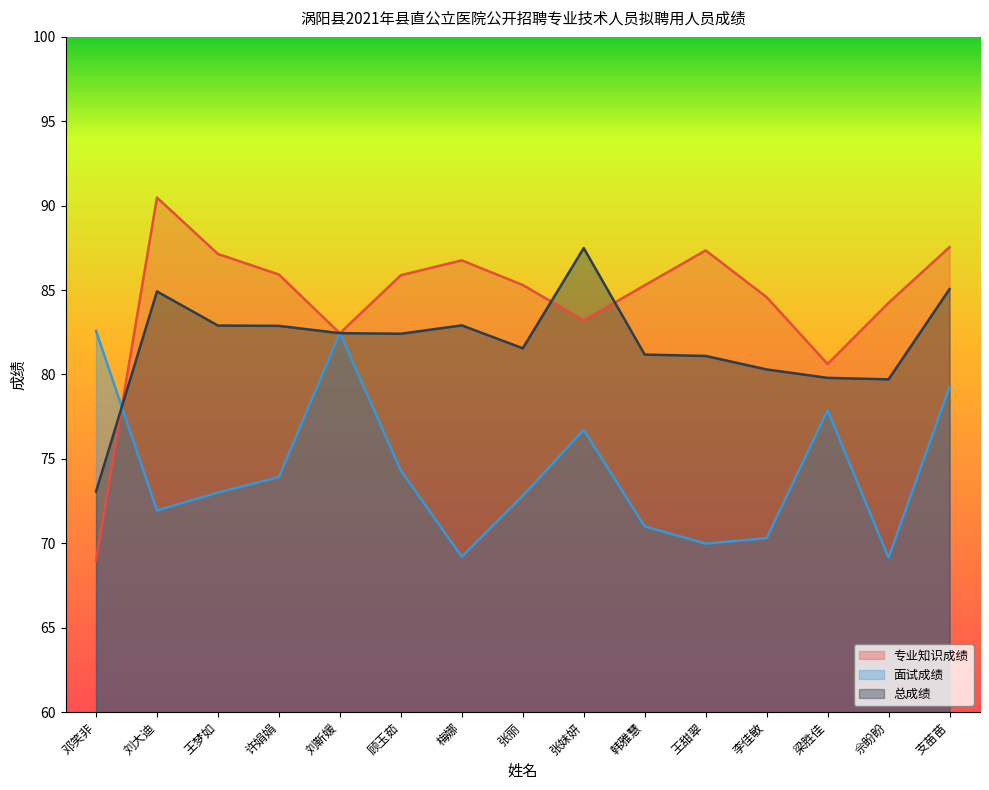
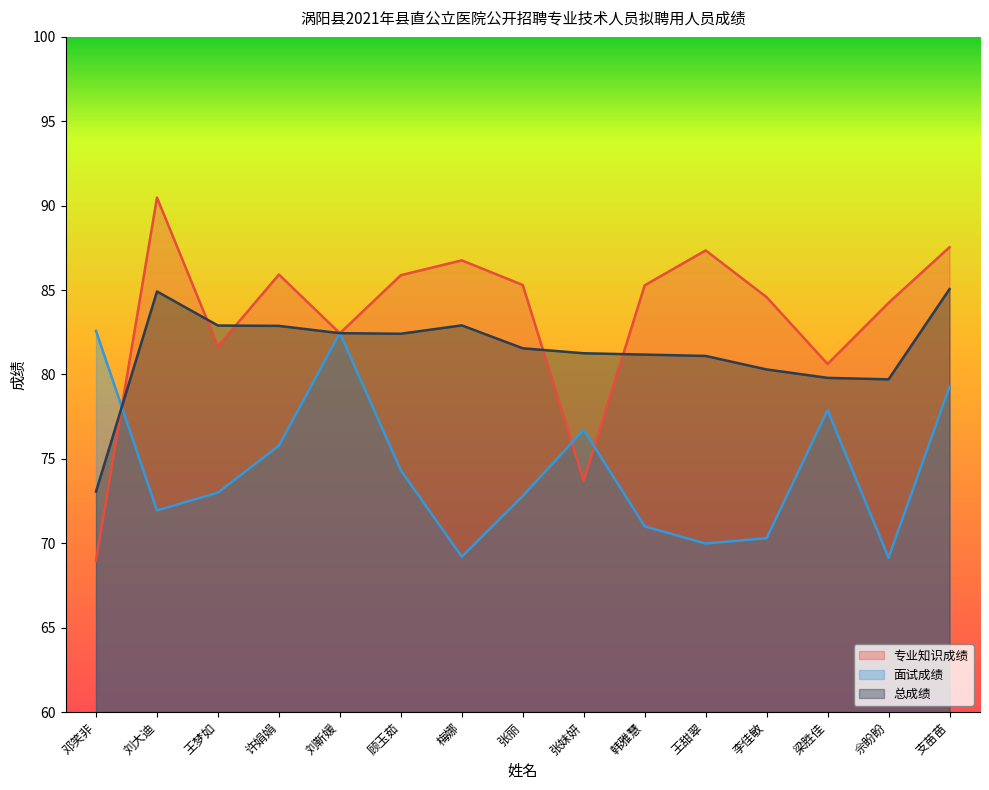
  {
    "专业知识成绩": {
      "邓笑非": 69.0,
      "刘大迪": 90.5,
-     "王梦如": 87.1,
+     "王梦如": 81.7,
      "许娟娟": 85.9,
      "顾玉茹": 85.9,
      "梅娜": 86.8,
      "张丽": 85.3,
-     "张妺妍": 83.2,
+     "张妺妍": 73.7,
      "韩雅慧": 85.3,
      "王甜翠": 87.4,
      "李佳敏": 84.6,
      "梁胜佳": 80.6,
      "佘盼盼": 84.2,
      "支苗苗": 87.5
    },
    "面试成绩": {
      "邓笑非": 82.6,
      "刘大迪": 71.9,
      "王梦如": 73.0,
-     "许娟娟": 73.9,
+     "许娟娟": 75.8,
      "顾玉茹": 74.3,
      "梅娜": 69.2,
      "张丽": 72.8,
      "张妺妍": 76.7,
      "韩雅慧": 71.0,
      "王甜翠": 70.0,
      "李佳敏": 70.3,
      "梁胜佳": 77.9,
      "佘盼盼": 69.1,
      "支苗苗": 79.3
    },
    "总成绩": {
      "邓笑非": 73.1,
      "刘大迪": 84.9,
      "王梦如": 82.9,
      "许娟娟": 82.9,
      "顾玉茹": 82.4,
      "梅娜": 82.9,
      "张丽": 81.6,
-     "张妺妍": 87.5,
+     "张妺妍": 81.3,
      "韩雅慧": 81.2,
      "王甜翠": 81.1,
      "李佳敏": 80.3,
      "梁胜佳": 79.8,
      "佘盼盼": 79.7,
      "支苗苗": 85.1
    }
  }
